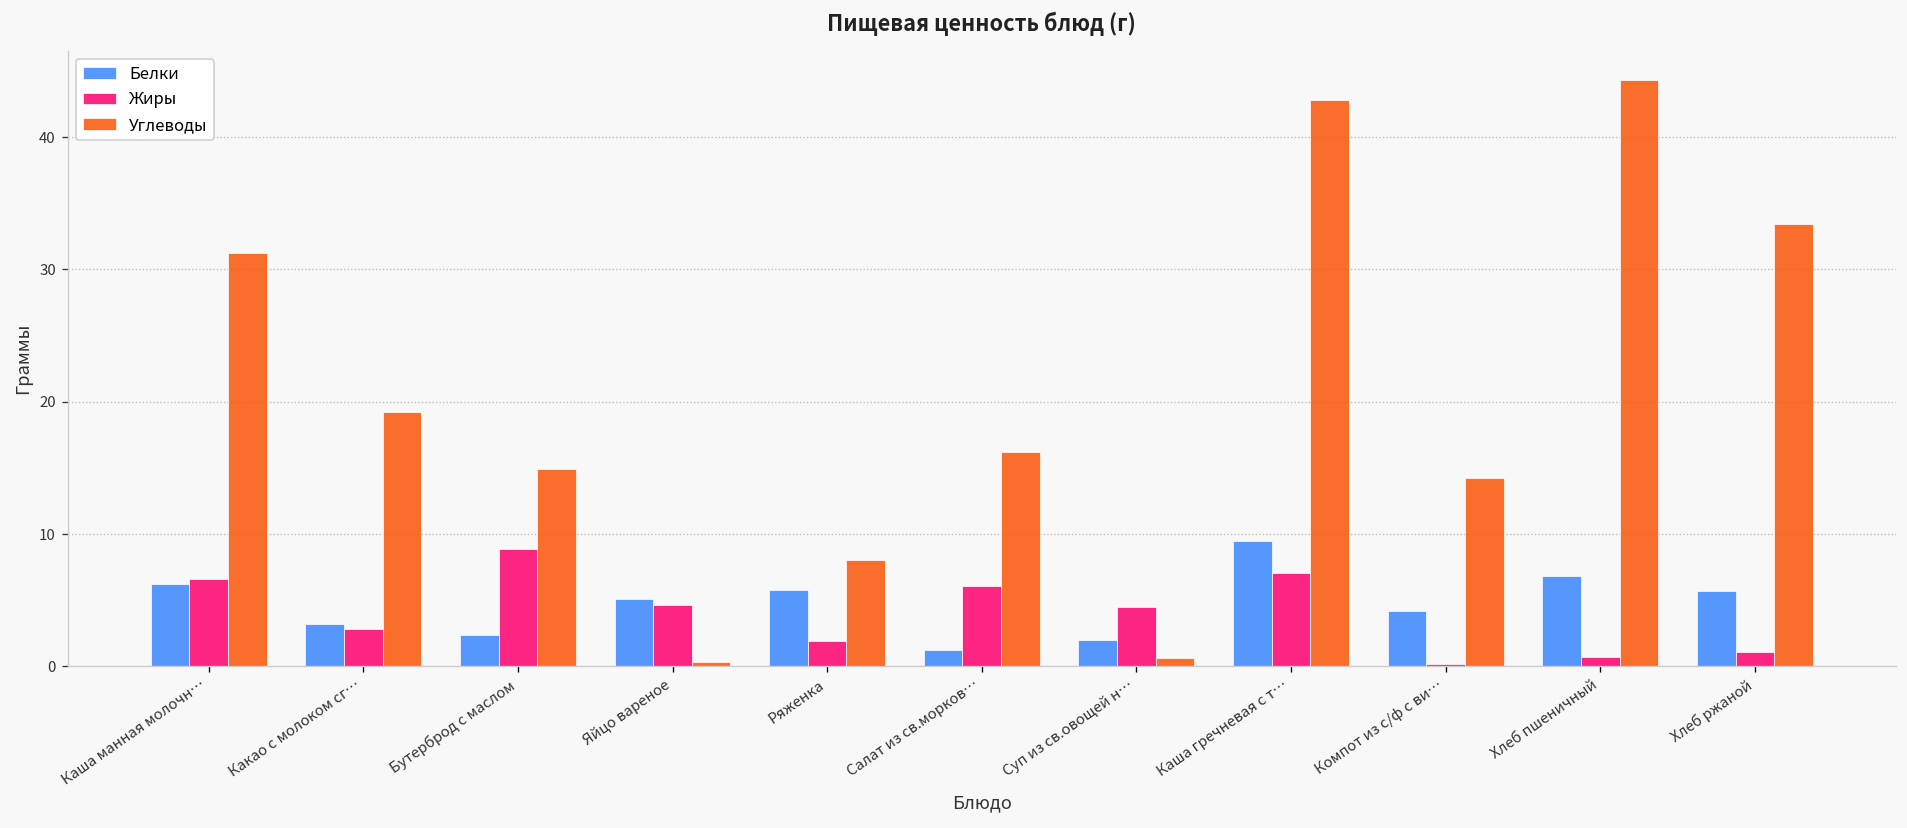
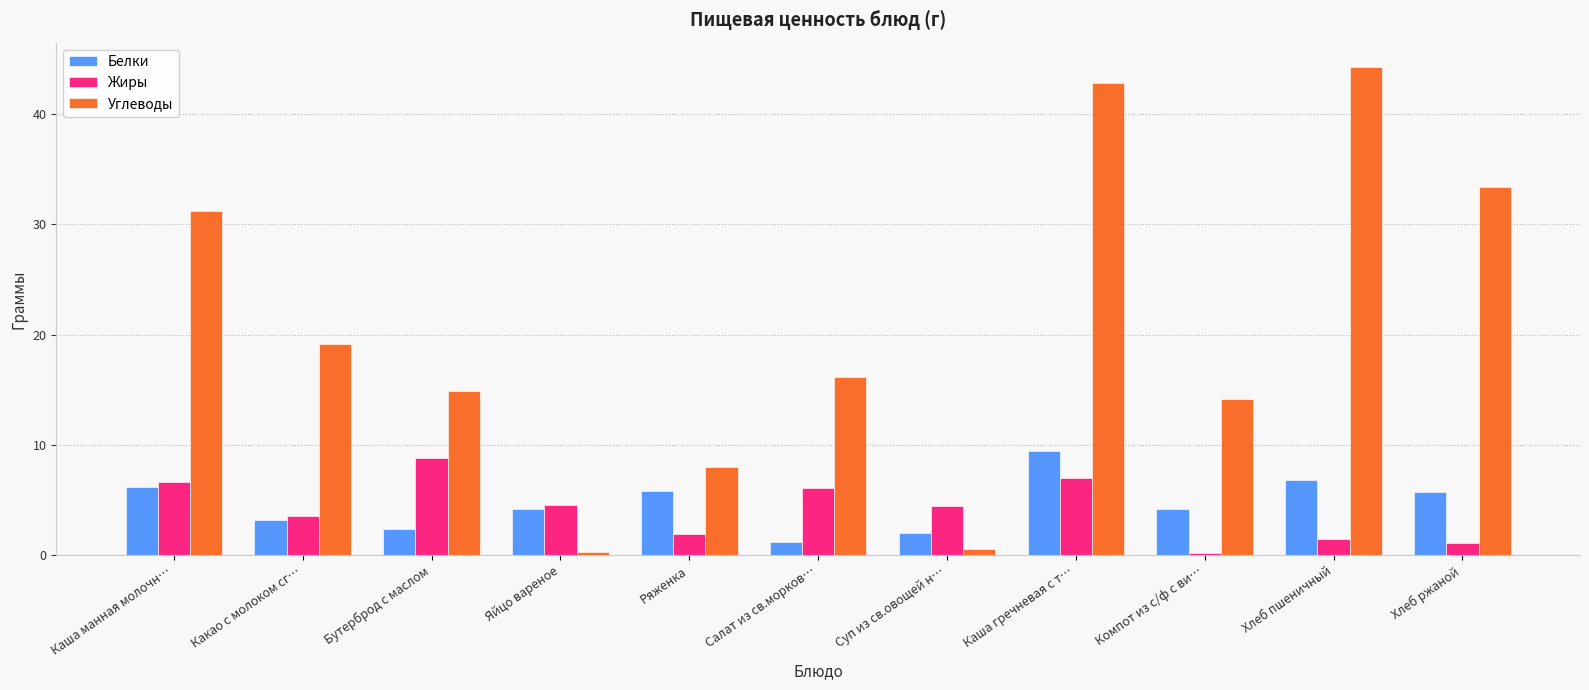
  {
    "Белки": {
      "Каша манная молочн…": 6.2,
      "Какао с молоком сг…": 3.2,
      "Бутерброд с маслом": 2.4,
-     "Яйцо вареное": 5.1,
+     "Яйцо вареное": 4.2,
      "Ряженка": 5.8,
      "Салат из св.морков…": 1.2,
      "Суп из св.овощей н…": 2.0,
      "Каша гречневая с т…": 9.4,
      "Компот из с/ф с ви…": 4.2,
      "Хлеб пшеничный": 6.8,
      "Хлеб ржаной": 5.7
    },
    "Жиры": {
      "Каша манная молочн…": 6.6,
-     "Какао с молоком сг…": 2.8,
+     "Какао с молоком сг…": 3.6,
      "Бутерброд с маслом": 8.9,
      "Яйцо вареное": 4.6,
      "Ряженка": 1.9,
      "Салат из св.морков…": 6.1,
      "Суп из св.овощей н…": 4.5,
      "Каша гречневая с т…": 7.1,
-     "Хлеб пшеничный": 0.7,
+     "Хлеб пшеничный": 1.5,
      "Хлеб ржаной": 1.1
    },
    "Углеводы": {
      "Каша манная молочн…": 31.2,
      "Какао с молоком сг…": 19.2,
      "Бутерброд с маслом": 14.9,
      "Яйцо вареное": 0.3,
      "Ряженка": 8.0,
      "Салат из св.морков…": 16.2,
      "Суп из св.овощей н…": 0.6,
      "Каша гречневая с т…": 42.8,
      "Компот из с/ф с ви…": 14.2,
      "Хлеб пшеничный": 44.3,
      "Хлеб ржаной": 33.4
    }
  }
